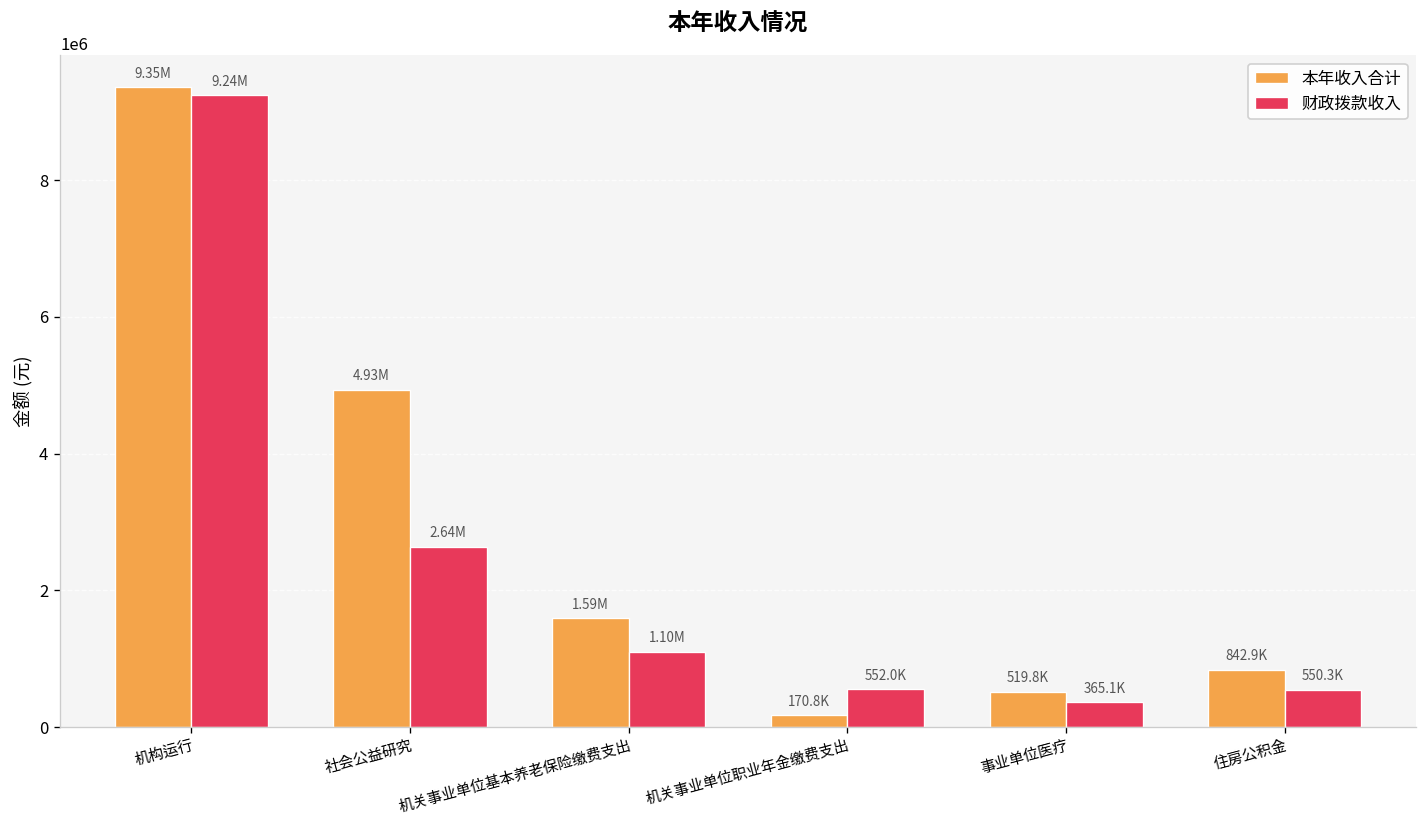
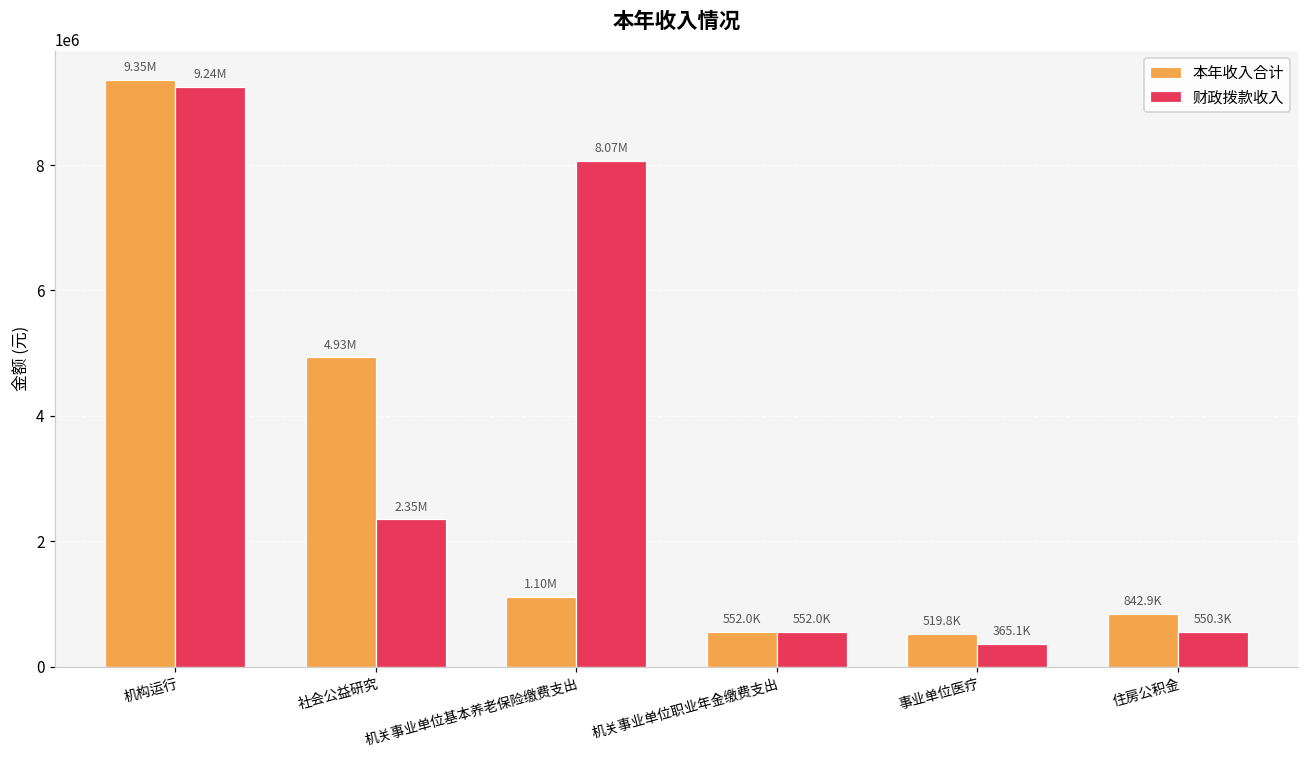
  {
    "本年收入合计": {
      "机构运行": "9.35M",
      "社会公益研究": "4.93M",
-     "机关事业单位基本养老保险缴费支出": "1.59M",
-     "机关事业单位职业年金缴费支出": "170.8K",
+     "机关事业单位基本养老保险缴费支出": "1.10M",
+     "机关事业单位职业年金缴费支出": "552.0K",
      "事业单位医疗": "519.8K",
      "住房公积金": "842.9K"
    },
    "财政拨款收入": {
      "机构运行": "9.24M",
-     "社会公益研究": "2.64M",
-     "机关事业单位基本养老保险缴费支出": "1.10M",
+     "社会公益研究": "2.35M",
+     "机关事业单位基本养老保险缴费支出": "8.07M",
      "机关事业单位职业年金缴费支出": "552.0K",
      "事业单位医疗": "365.1K",
      "住房公积金": "550.3K"
    }
  }
